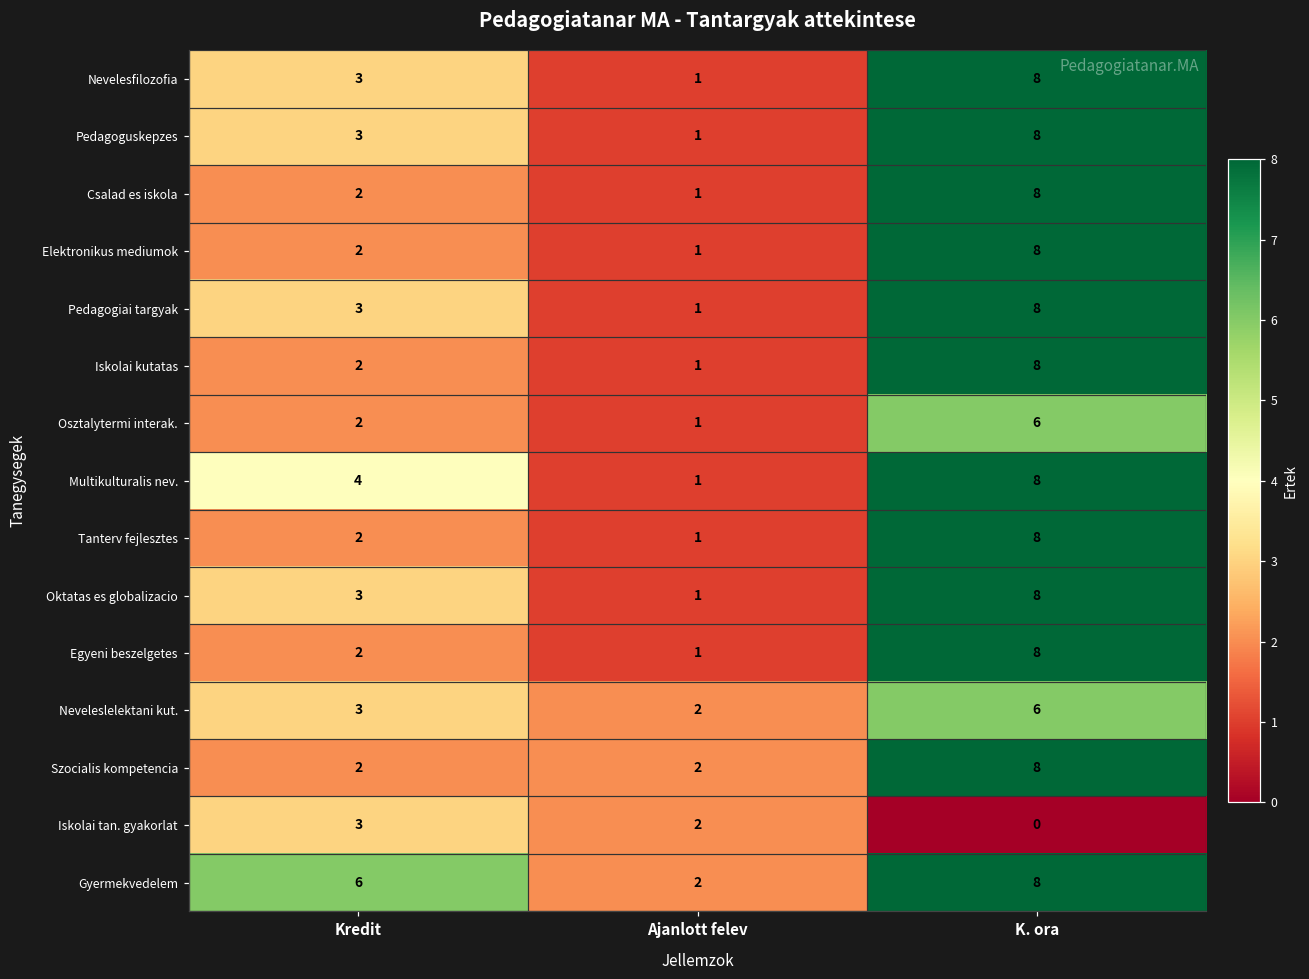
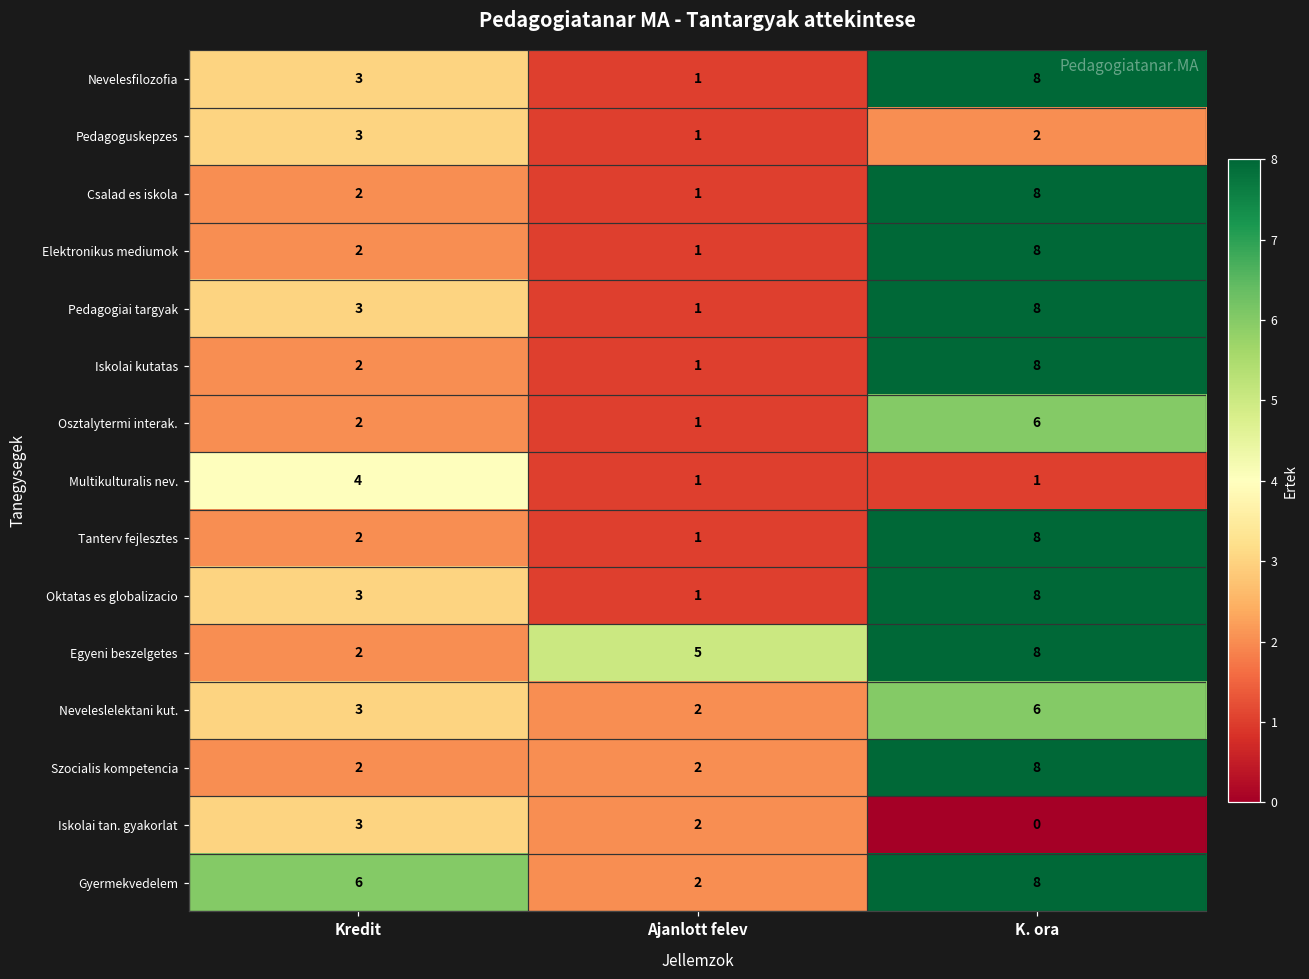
  {
    "Nevelesfilozofia": {
      "Kredit": 3,
      "Ajanlott felev": 1
    },
    "Pedagoguskepzes": {
      "Kredit": 3,
      "Ajanlott felev": 1,
-     "K. ora": 8
+     "K. ora": 2
    },
    "Csalad es iskola": {
      "Kredit": 2,
      "Ajanlott felev": 1,
      "K. ora": 8
    },
    "Elektronikus mediumok": {
      "Kredit": 2,
      "Ajanlott felev": 1,
      "K. ora": 8
    },
    "Pedagogiai targyak": {
      "Kredit": 3,
      "Ajanlott felev": 1,
      "K. ora": 8
    },
    "Iskolai kutatas": {
      "Kredit": 2,
      "Ajanlott felev": 1,
      "K. ora": 8
    },
    "Osztalytermi interak.": {
      "Kredit": 2,
      "Ajanlott felev": 1,
      "K. ora": 6
    },
    "Multikulturalis nev.": {
      "Kredit": 4,
      "Ajanlott felev": 1,
-     "K. ora": 8
+     "K. ora": 1
    },
    "Tanterv fejlesztes": {
      "Kredit": 2,
      "Ajanlott felev": 1,
      "K. ora": 8
    },
    "Oktatas es globalizacio": {
      "Kredit": 3,
      "Ajanlott felev": 1,
      "K. ora": 8
    },
    "Egyeni beszelgetes": {
      "Kredit": 2,
-     "Ajanlott felev": 1,
+     "Ajanlott felev": 5,
      "K. ora": 8
    },
    "Neveleslelektani kut.": {
      "Kredit": 3,
      "Ajanlott felev": 2,
      "K. ora": 6
    },
    "Szocialis kompetencia": {
      "Kredit": 2,
      "Ajanlott felev": 2,
      "K. ora": 8
    },
    "Iskolai tan. gyakorlat": {
      "Kredit": 3,
      "Ajanlott felev": 2,
      "K. ora": 0
    },
    "Gyermekvedelem": {
      "Kredit": 6,
      "Ajanlott felev": 2,
      "K. ora": 8
    }
  }
